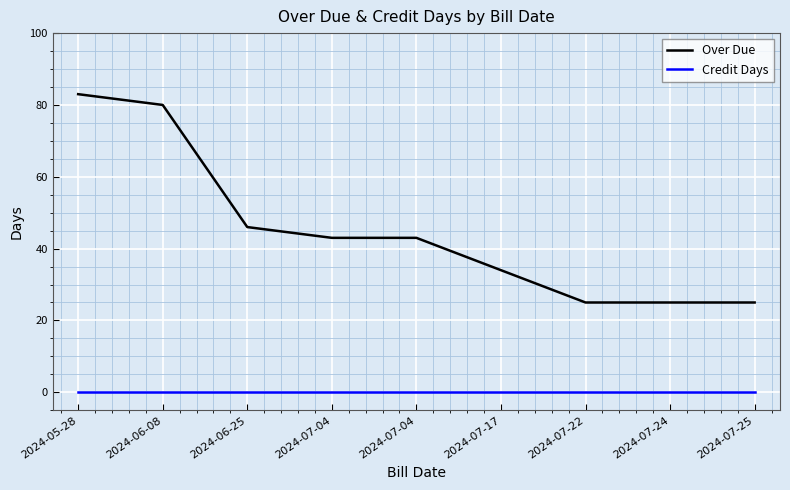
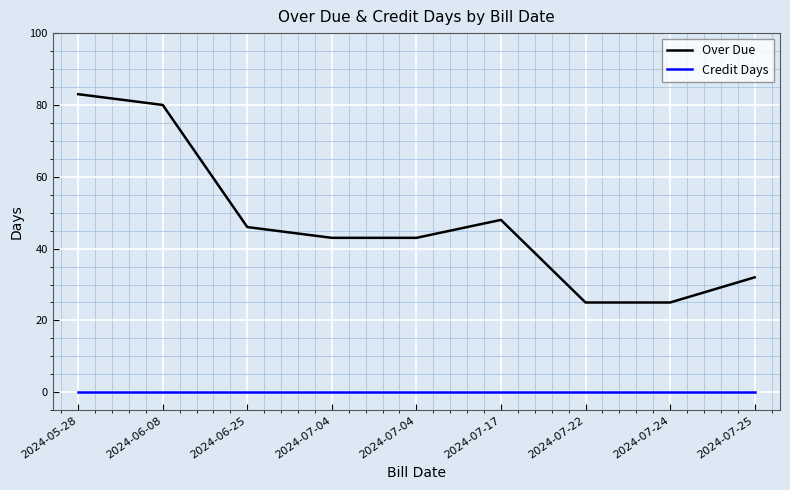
  {
    "Over Due": {
      "2024-05-28": 83,
      "2024-06-08": 80,
      "2024-06-25": 46,
-     "2024-07-17": 34,
+     "2024-07-17": 48,
      "2024-07-22": 25,
      "2024-07-24": 25,
-     "2024-07-25": 25
+     "2024-07-25": 32
    },
    "Credit Days": {
      "2024-05-28": 0,
      "2024-06-08": 0,
      "2024-06-25": 0,
      "2024-07-17": 0,
      "2024-07-22": 0,
      "2024-07-24": 0,
      "2024-07-25": 0
    }
  }
